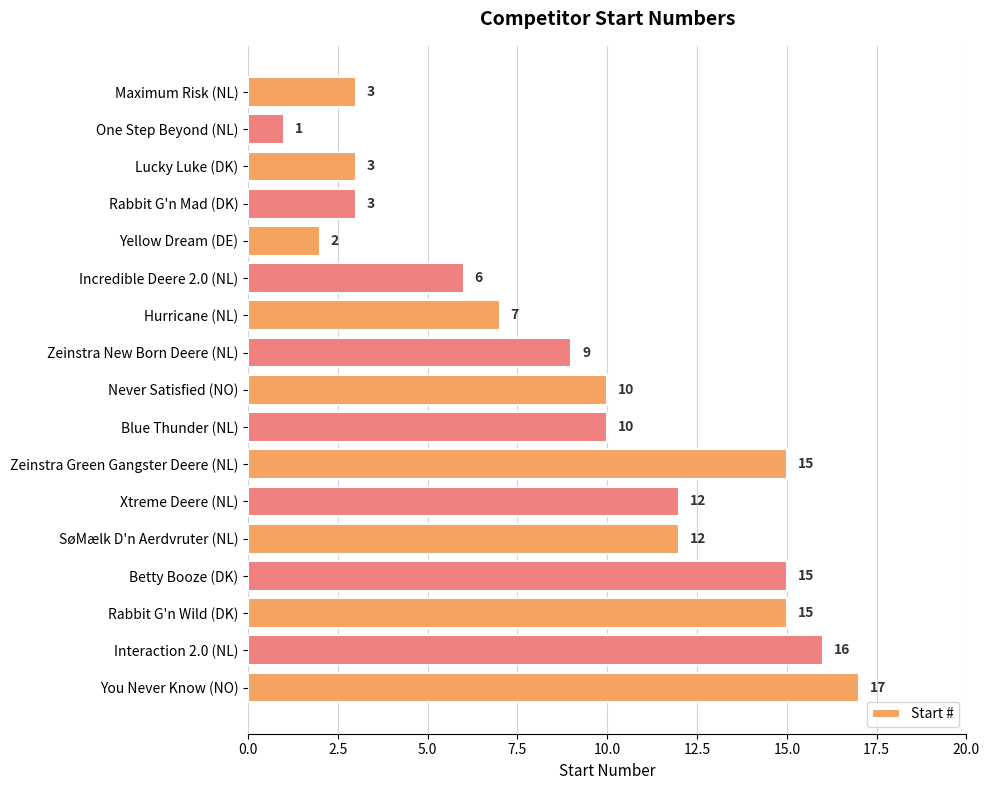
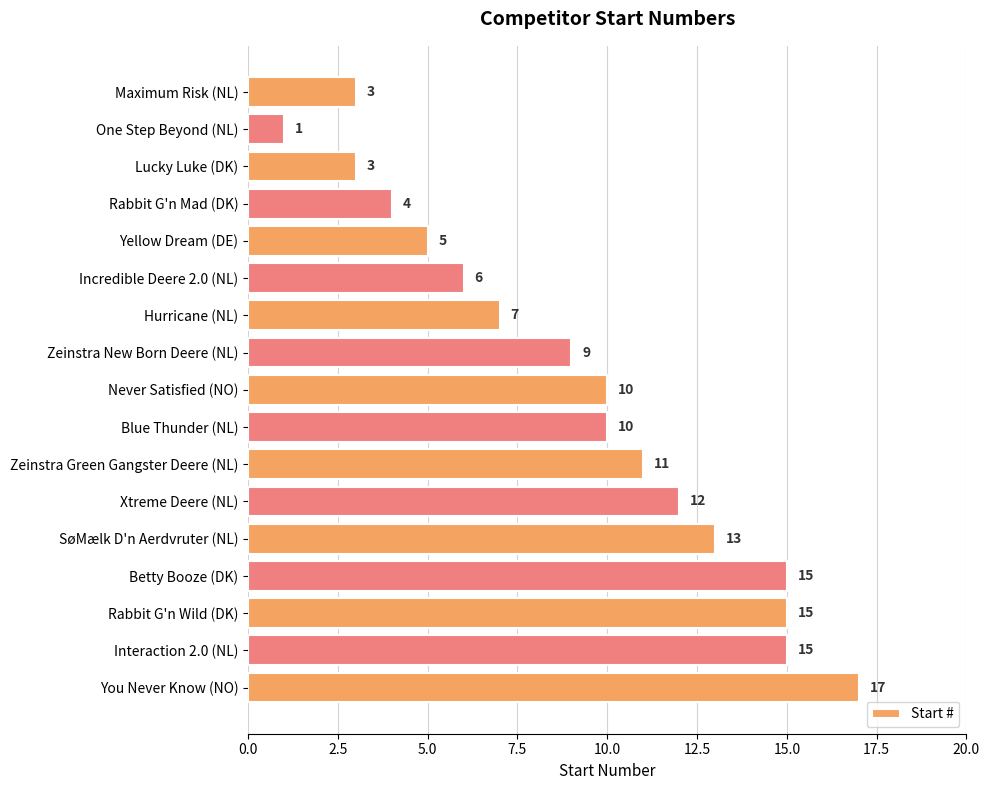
  {
    "Maximum Risk (NL)": 3,
    "One Step Beyond (NL)": 1,
    "Lucky Luke (DK)": 3,
-   "Rabbit G'n Mad (DK)": 3,
-   "Yellow Dream (DE)": 2,
+   "Rabbit G'n Mad (DK)": 4,
+   "Yellow Dream (DE)": 5,
    "Incredible Deere 2.0 (NL)": 6,
    "Hurricane (NL)": 7,
    "Zeinstra New Born Deere (NL)": 9,
    "Never Satisfied (NO)": 10,
    "Blue Thunder (NL)": 10,
-   "Zeinstra Green Gangster Deere (NL)": 15,
+   "Zeinstra Green Gangster Deere (NL)": 11,
    "Xtreme Deere (NL)": 12,
-   "SøMælk D'n Aerdvruter (NL)": 12,
+   "SøMælk D'n Aerdvruter (NL)": 13,
    "Betty Booze (DK)": 15,
    "Rabbit G'n Wild (DK)": 15,
-   "Interaction 2.0 (NL)": 16,
+   "Interaction 2.0 (NL)": 15,
    "You Never Know (NO)": 17
  }
